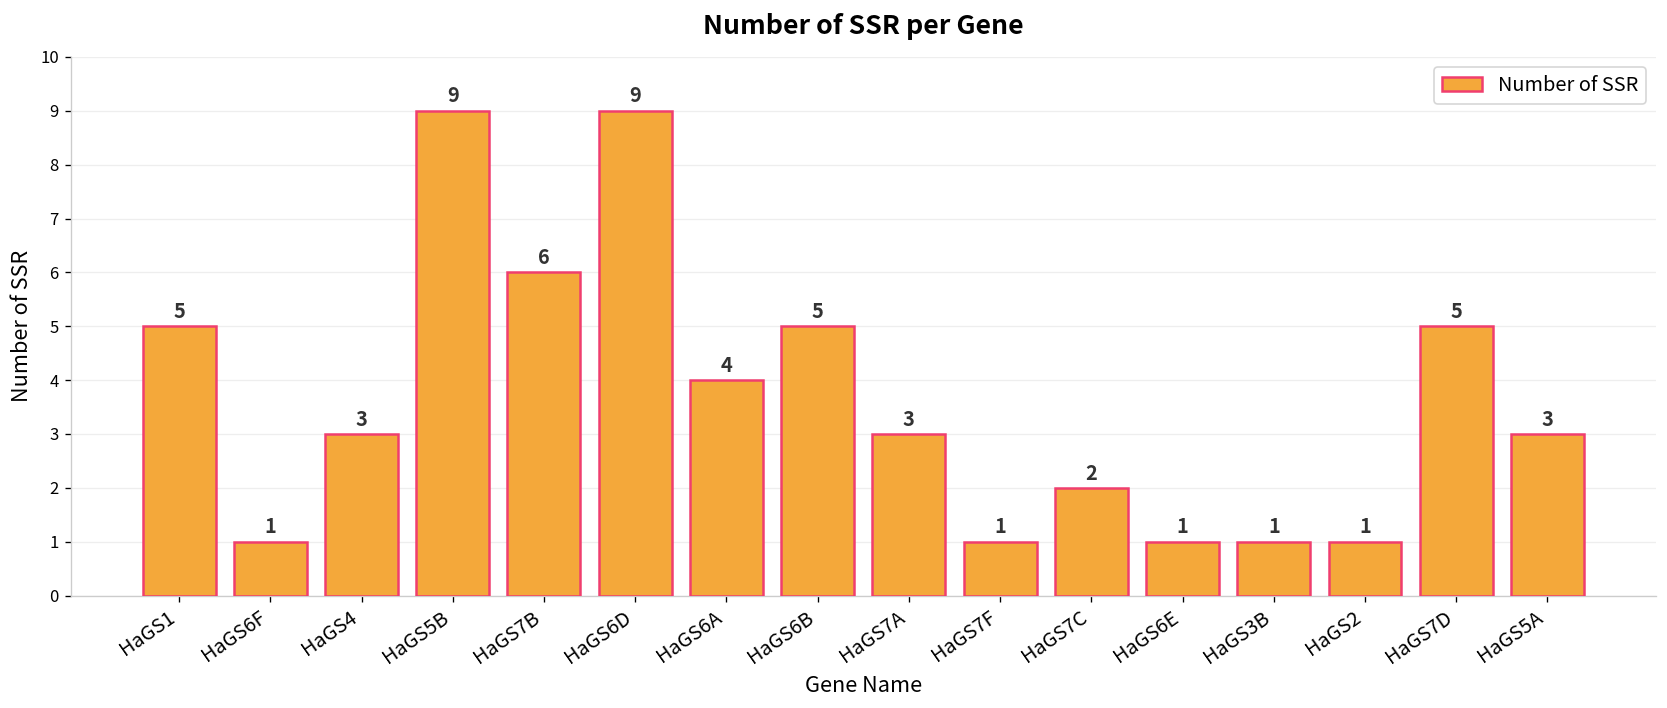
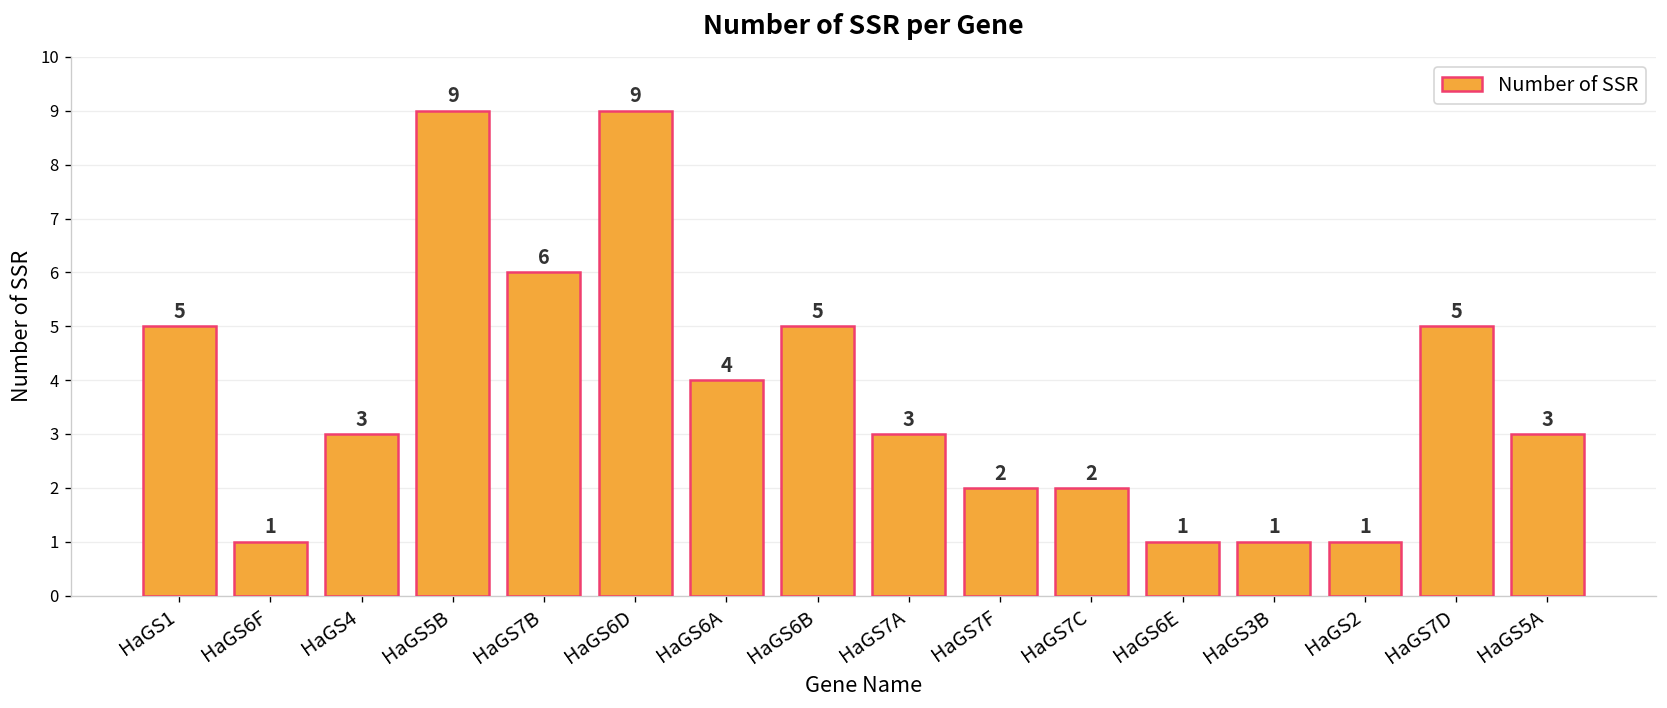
  {
    "HaGS1": 5,
    "HaGS6F": 1,
    "HaGS4": 3,
    "HaGS5B": 9,
    "HaGS7B": 6,
    "HaGS6D": 9,
    "HaGS6A": 4,
    "HaGS6B": 5,
    "HaGS7A": 3,
-   "HaGS7F": 1,
+   "HaGS7F": 2,
    "HaGS7C": 2,
    "HaGS6E": 1,
    "HaGS3B": 1,
    "HaGS2": 1,
    "HaGS7D": 5,
    "HaGS5A": 3
  }
